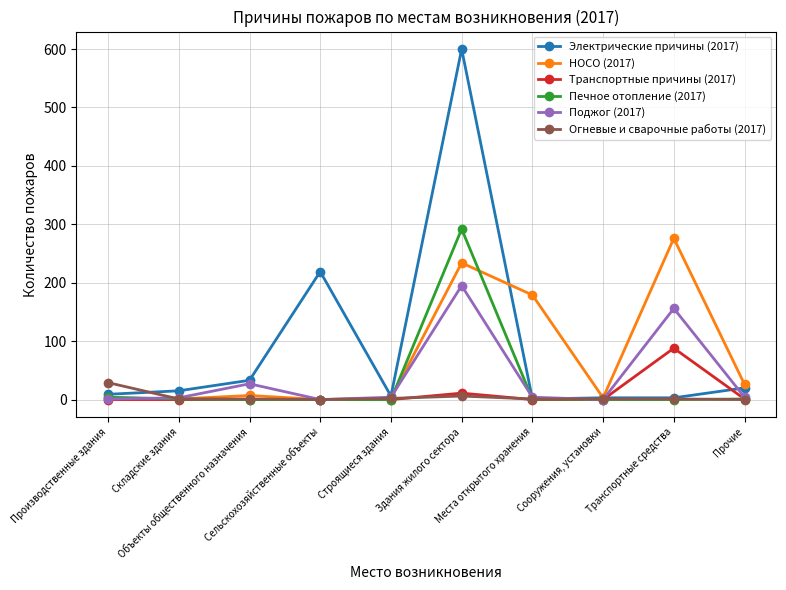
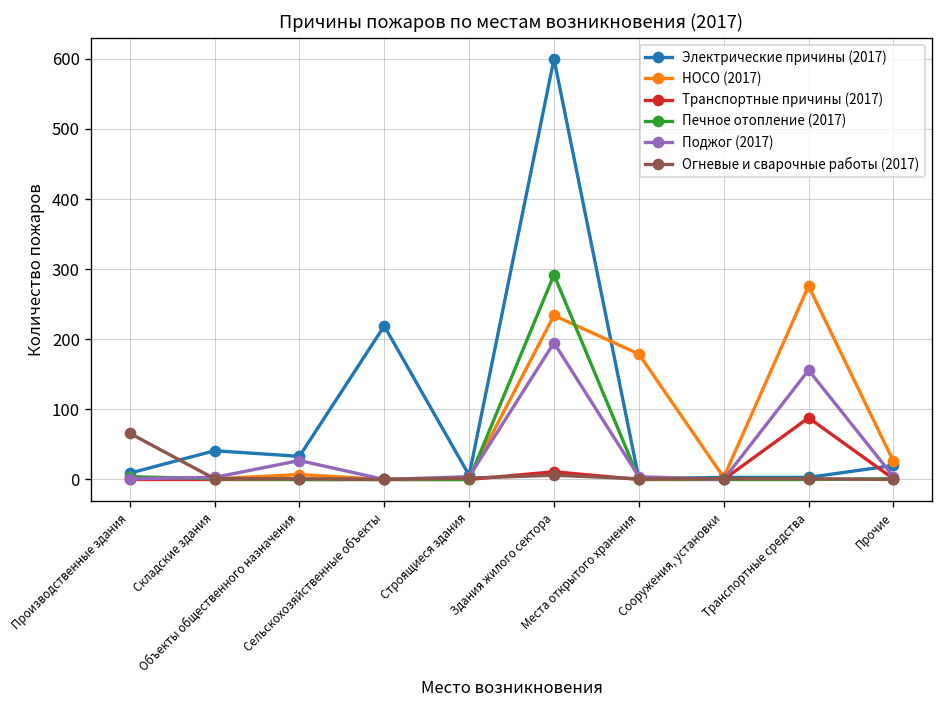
  {
    "Электрические причины (2017)": {
      "Производственные здания": 10,
-     "Складские здания": 20,
+     "Складские здания": 40,
      "Объекты общественного назначения": 30,
      "Сельскохозяйственные объекты": 220,
      "Здания жилого сектора": 600,
      "Прочие": 20
    },
    "НОСО (2017)": {
      "Объекты общественного назначения": 10,
      "Здания жилого сектора": 230,
      "Места открытого хранения": 180,
      "Транспортные средства": 280,
      "Прочие": 30
    },
    "Транспортные причины (2017)": {
      "Здания жилого сектора": 10,
      "Транспортные средства": 90
    },
    "Печное отопление (2017)": {
      "Здания жилого сектора": 290
    },
    "Поджог (2017)": {
      "Объекты общественного назначения": 30,
      "Здания жилого сектора": 200,
      "Транспортные средства": 160
    },
    "Огневые и сварочные работы (2017)": {
-     "Производственные здания": 30,
+     "Производственные здания": 70,
      "Здания жилого сектора": 10
    }
  }
